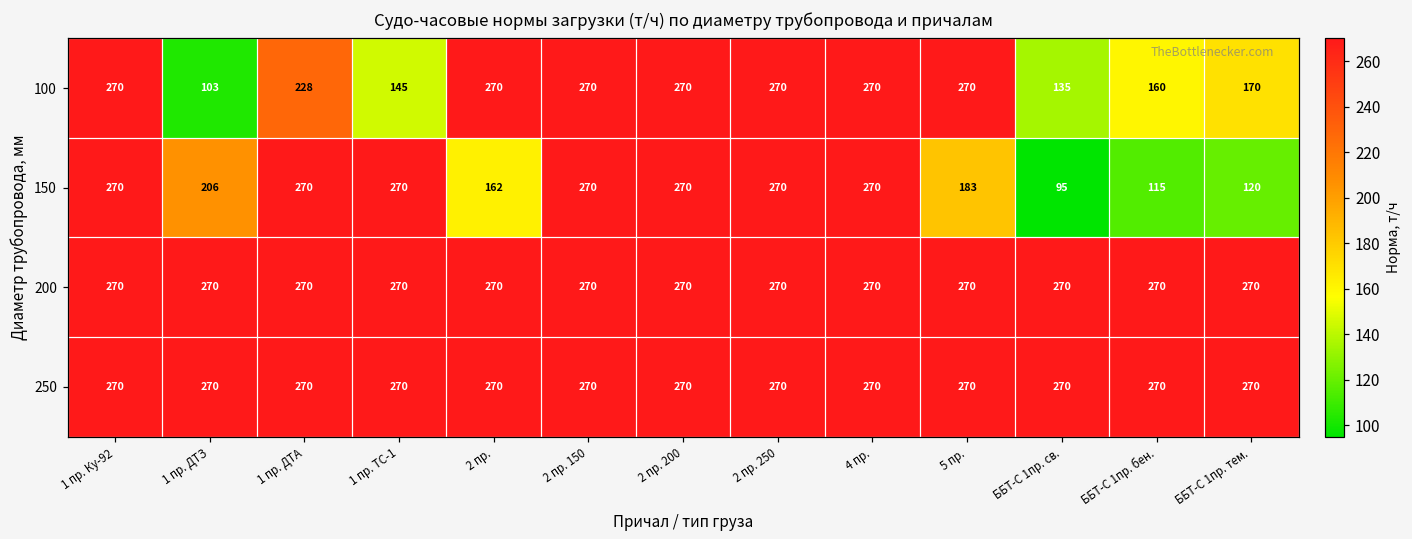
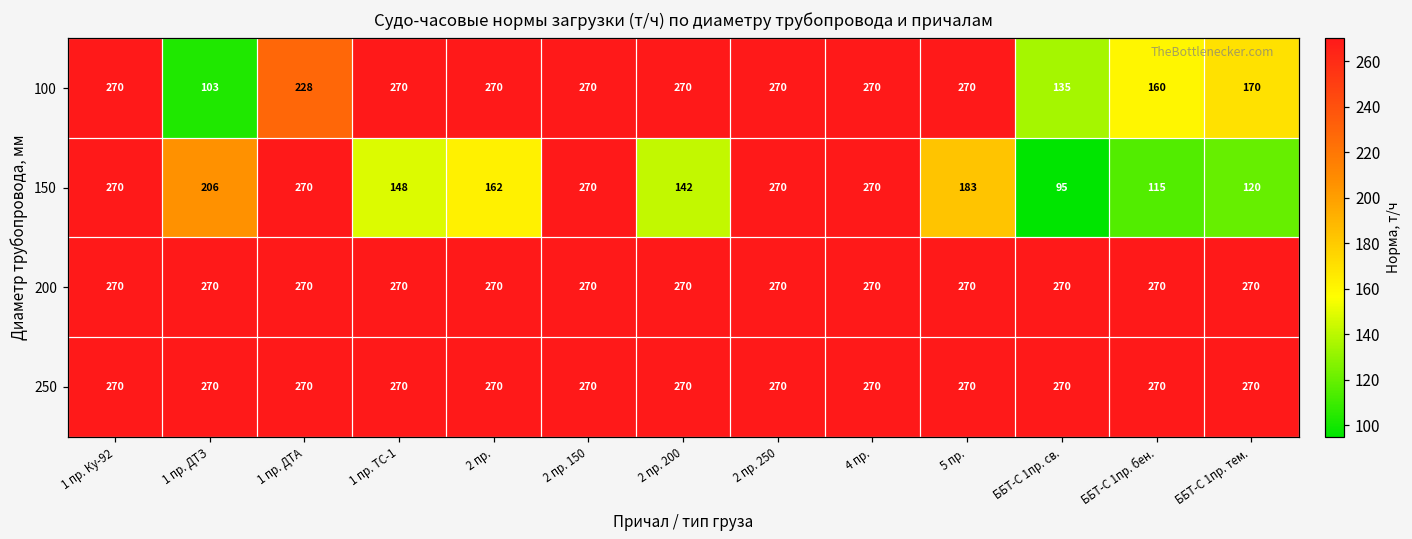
  {
    "100": {
      "1 пр. Ку-92": 270,
      "1 пр. ДТЗ": 103,
      "1 пр. ДТА": 228,
-     "1 пр. ТС-1": 145,
+     "1 пр. ТС-1": 270,
      "2 пр.": 270,
      "2 пр. 150": 270,
      "2 пр. 200": 270,
      "2 пр. 250": 270,
      "4 пр.": 270,
      "5 пр.": 270,
      "ББТ-С 1пр. св.": 135,
      "ББТ-С 1пр. бен.": 160
    },
    "150": {
      "1 пр. Ку-92": 270,
      "1 пр. ДТЗ": 206,
      "1 пр. ДТА": 270,
-     "1 пр. ТС-1": 270,
+     "1 пр. ТС-1": 148,
      "2 пр.": 162,
      "2 пр. 150": 270,
-     "2 пр. 200": 270,
+     "2 пр. 200": 142,
      "2 пр. 250": 270,
      "4 пр.": 270,
      "5 пр.": 183,
      "ББТ-С 1пр. св.": 95,
      "ББТ-С 1пр. бен.": 115,
      "ББТ-С 1пр. тем.": 120
    },
    "200": {
      "1 пр. Ку-92": 270,
      "1 пр. ДТЗ": 270,
      "1 пр. ДТА": 270,
      "1 пр. ТС-1": 270,
      "2 пр.": 270,
      "2 пр. 150": 270,
      "2 пр. 200": 270,
      "2 пр. 250": 270,
      "4 пр.": 270,
      "5 пр.": 270,
      "ББТ-С 1пр. св.": 270,
      "ББТ-С 1пр. бен.": 270,
      "ББТ-С 1пр. тем.": 270
    },
    "250": {
      "1 пр. Ку-92": 270,
      "1 пр. ДТЗ": 270,
      "1 пр. ДТА": 270,
      "1 пр. ТС-1": 270,
      "2 пр.": 270,
      "2 пр. 150": 270,
      "2 пр. 200": 270,
      "2 пр. 250": 270,
      "4 пр.": 270,
      "5 пр.": 270,
      "ББТ-С 1пр. св.": 270,
      "ББТ-С 1пр. бен.": 270,
      "ББТ-С 1пр. тем.": 270
    }
  }
